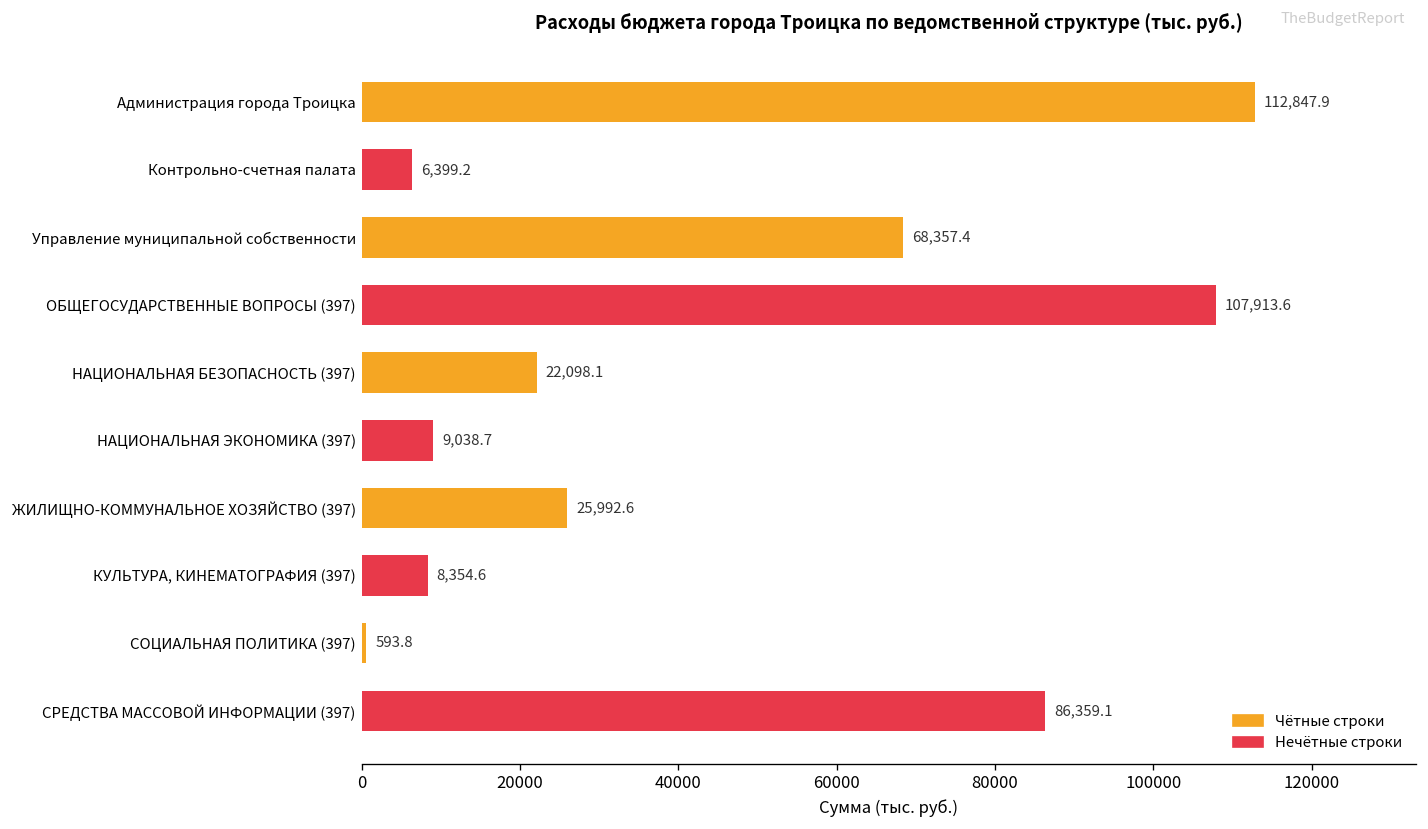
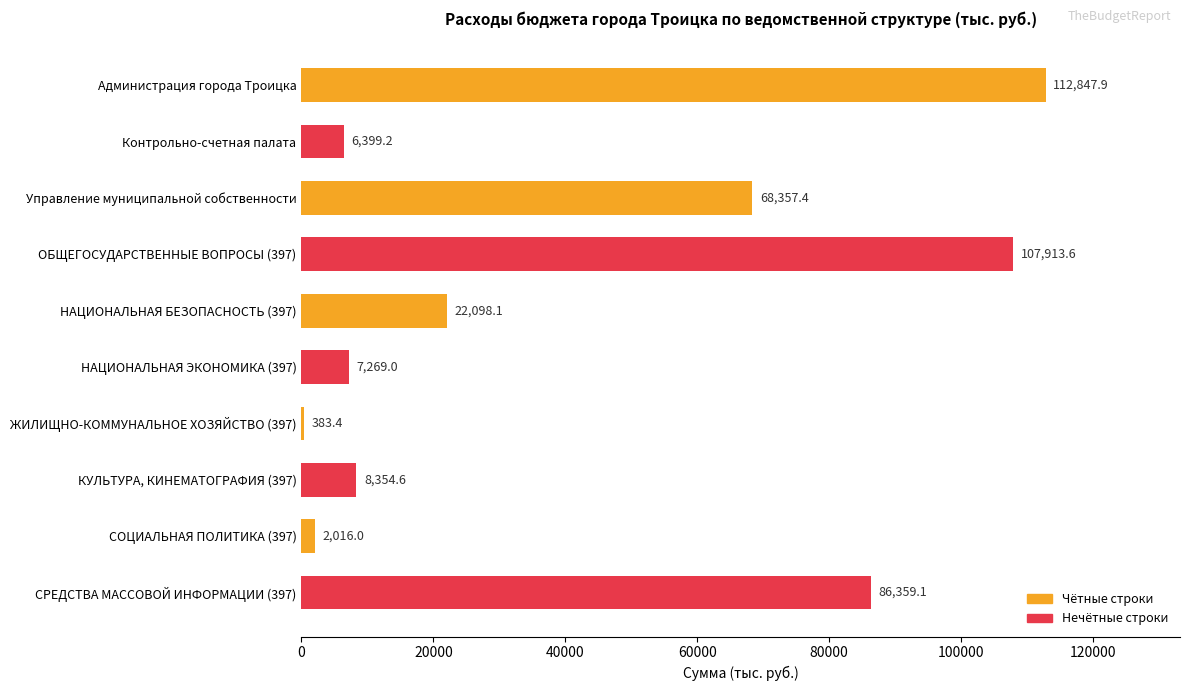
  {
    "Администрация города Троицка": "112,847.9",
    "Контрольно-счетная палата": "6,399.2",
    "Управление муниципальной собственности": "68,357.4",
    "ОБЩЕГОСУДАРСТВЕННЫЕ ВОПРОСЫ (397)": "107,913.6",
    "НАЦИОНАЛЬНАЯ БЕЗОПАСНОСТЬ (397)": "22,098.1",
-   "НАЦИОНАЛЬНАЯ ЭКОНОМИКА (397)": "9,038.7",
-   "ЖИЛИЩНО-КОММУНАЛЬНОЕ ХОЗЯЙСТВО (397)": "25,992.6",
+   "НАЦИОНАЛЬНАЯ ЭКОНОМИКА (397)": "7,269.0",
+   "ЖИЛИЩНО-КОММУНАЛЬНОЕ ХОЗЯЙСТВО (397)": "383.4",
    "КУЛЬТУРА, КИНЕМАТОГРАФИЯ (397)": "8,354.6",
-   "СОЦИАЛЬНАЯ ПОЛИТИКА (397)": "593.8",
+   "СОЦИАЛЬНАЯ ПОЛИТИКА (397)": "2,016.0",
    "СРЕДСТВА МАССОВОЙ ИНФОРМАЦИИ (397)": "86,359.1"
  }
